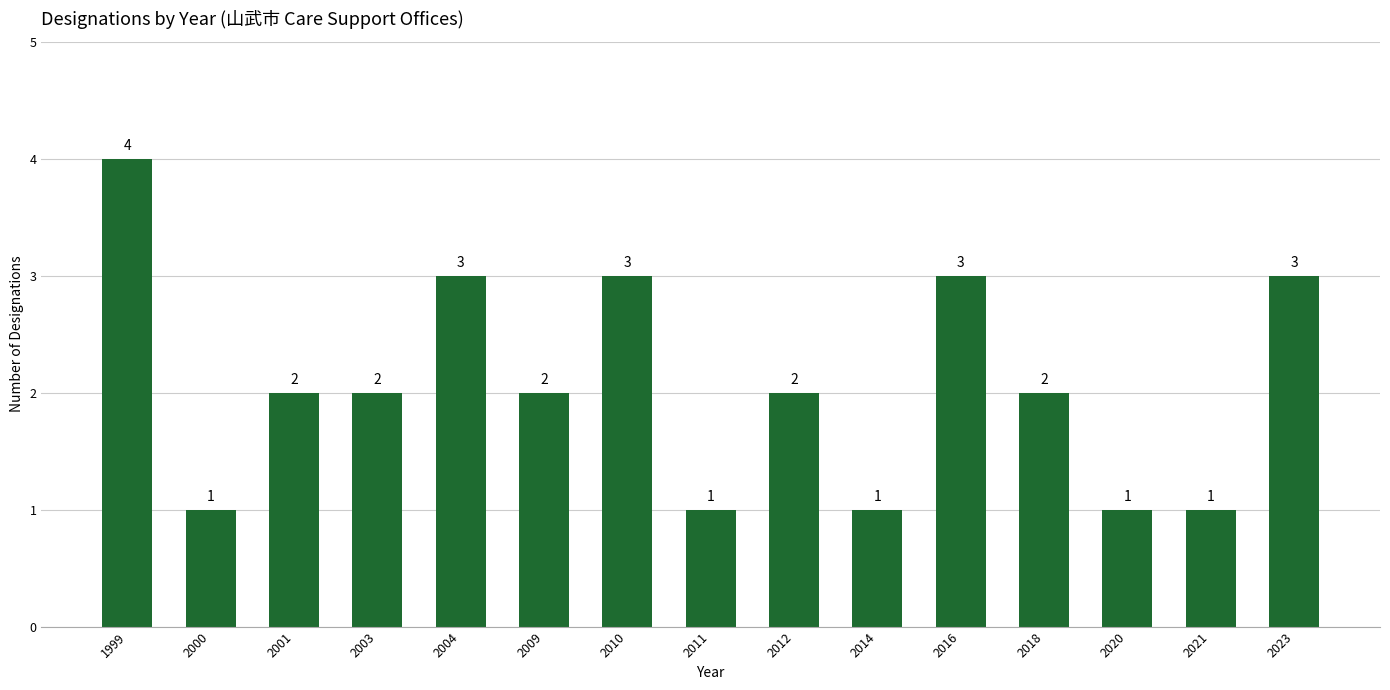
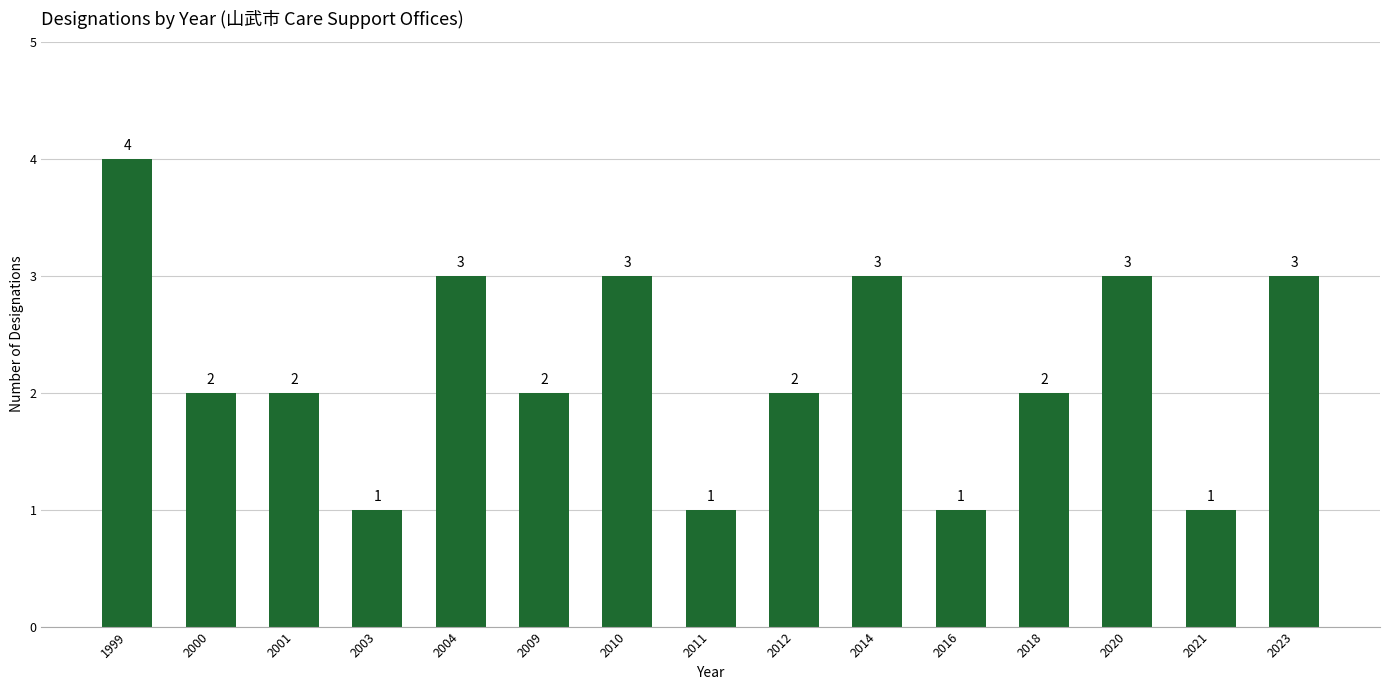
  {
    "1999": 4,
-   "2000": 1,
+   "2000": 2,
    "2001": 2,
-   "2003": 2,
+   "2003": 1,
    "2004": 3,
    "2009": 2,
    "2010": 3,
    "2011": 1,
    "2012": 2,
-   "2014": 1,
-   "2016": 3,
+   "2014": 3,
+   "2016": 1,
    "2018": 2,
-   "2020": 1,
+   "2020": 3,
    "2021": 1,
    "2023": 3
  }
